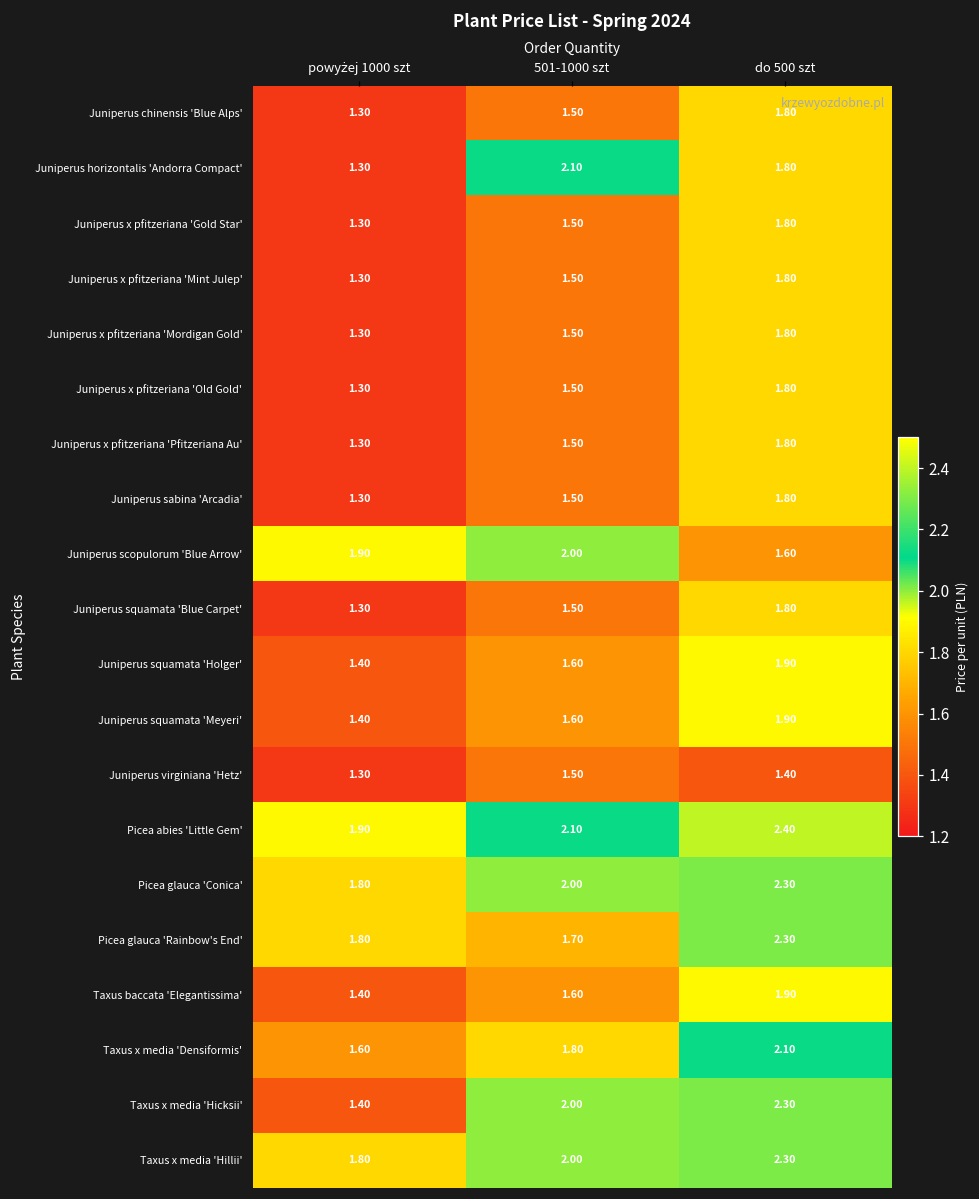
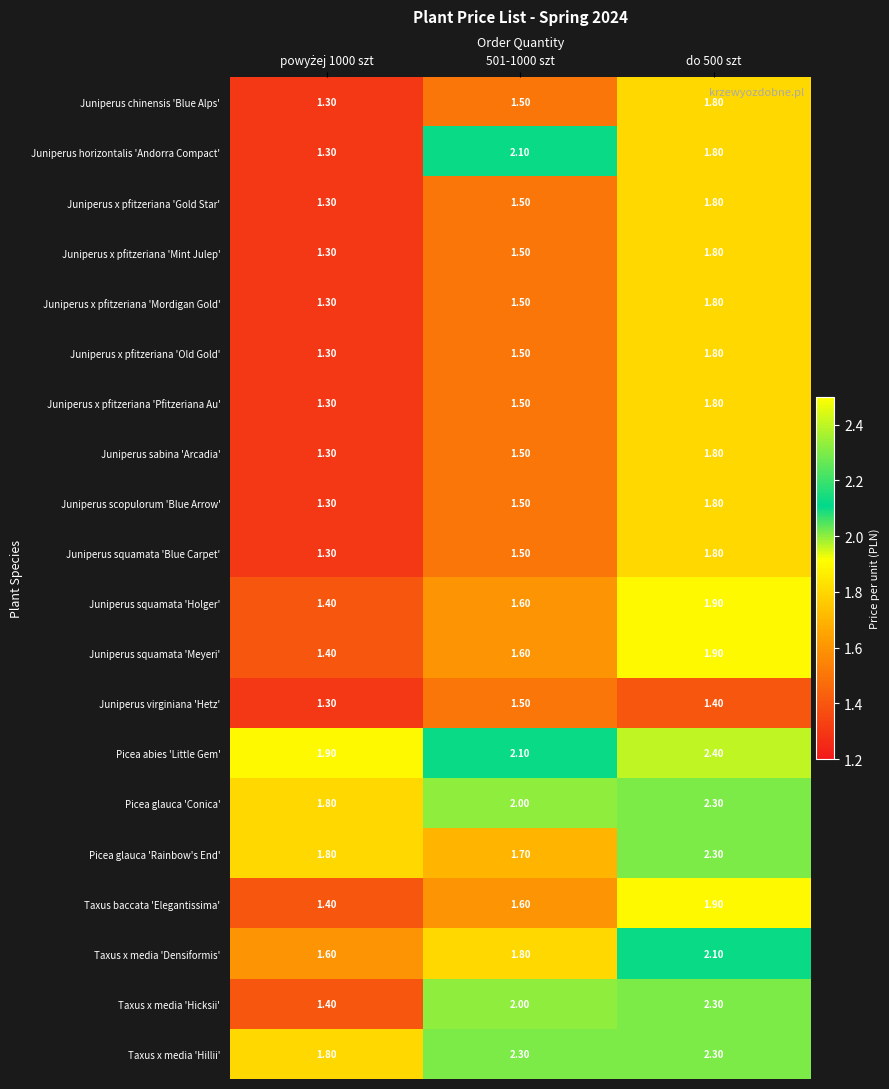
  {
    "Juniperus chinensis 'Blue Alps'": {
      "powyżej 1000 szt": 1.30,
      "501-1000 szt": 1.50
    },
    "Juniperus horizontalis 'Andorra Compact'": {
      "powyżej 1000 szt": 1.30,
      "501-1000 szt": 2.10,
      "do 500 szt": 1.80
    },
    "Juniperus x pfitzeriana 'Gold Star'": {
      "powyżej 1000 szt": 1.30,
      "501-1000 szt": 1.50,
      "do 500 szt": 1.80
    },
    "Juniperus x pfitzeriana 'Mint Julep'": {
      "powyżej 1000 szt": 1.30,
      "501-1000 szt": 1.50,
      "do 500 szt": 1.80
    },
    "Juniperus x pfitzeriana 'Mordigan Gold'": {
      "powyżej 1000 szt": 1.30,
      "501-1000 szt": 1.50,
      "do 500 szt": 1.80
    },
    "Juniperus x pfitzeriana 'Old Gold'": {
      "powyżej 1000 szt": 1.30,
      "501-1000 szt": 1.50,
      "do 500 szt": 1.80
    },
    "Juniperus x pfitzeriana 'Pfitzeriana Au'": {
      "powyżej 1000 szt": 1.30,
      "501-1000 szt": 1.50,
      "do 500 szt": 1.80
    },
    "Juniperus sabina 'Arcadia'": {
      "powyżej 1000 szt": 1.30,
      "501-1000 szt": 1.50,
      "do 500 szt": 1.80
    },
    "Juniperus scopulorum 'Blue Arrow'": {
-     "powyżej 1000 szt": 1.90,
-     "501-1000 szt": 2.00,
-     "do 500 szt": 1.60
+     "powyżej 1000 szt": 1.30,
+     "501-1000 szt": 1.50,
+     "do 500 szt": 1.80
    },
    "Juniperus squamata 'Blue Carpet'": {
      "powyżej 1000 szt": 1.30,
      "501-1000 szt": 1.50,
      "do 500 szt": 1.80
    },
    "Juniperus squamata 'Holger'": {
      "powyżej 1000 szt": 1.40,
      "501-1000 szt": 1.60,
      "do 500 szt": 1.90
    },
    "Juniperus squamata 'Meyeri'": {
      "powyżej 1000 szt": 1.40,
      "501-1000 szt": 1.60,
      "do 500 szt": 1.90
    },
    "Juniperus virginiana 'Hetz'": {
      "powyżej 1000 szt": 1.30,
      "501-1000 szt": 1.50,
      "do 500 szt": 1.40
    },
    "Picea abies 'Little Gem'": {
      "powyżej 1000 szt": 1.90,
      "501-1000 szt": 2.10,
      "do 500 szt": 2.40
    },
    "Picea glauca 'Conica'": {
      "powyżej 1000 szt": 1.80,
      "501-1000 szt": 2.00,
      "do 500 szt": 2.30
    },
    "Picea glauca 'Rainbow's End'": {
      "powyżej 1000 szt": 1.80,
      "501-1000 szt": 1.70,
      "do 500 szt": 2.30
    },
    "Taxus baccata 'Elegantissima'": {
      "powyżej 1000 szt": 1.40,
      "501-1000 szt": 1.60,
      "do 500 szt": 1.90
    },
    "Taxus x media 'Densiformis'": {
      "powyżej 1000 szt": 1.60,
      "501-1000 szt": 1.80,
      "do 500 szt": 2.10
    },
    "Taxus x media 'Hicksii'": {
      "powyżej 1000 szt": 1.40,
      "501-1000 szt": 2.00,
      "do 500 szt": 2.30
    },
    "Taxus x media 'Hillii'": {
      "powyżej 1000 szt": 1.80,
-     "501-1000 szt": 2.00,
+     "501-1000 szt": 2.30,
      "do 500 szt": 2.30
    }
  }
